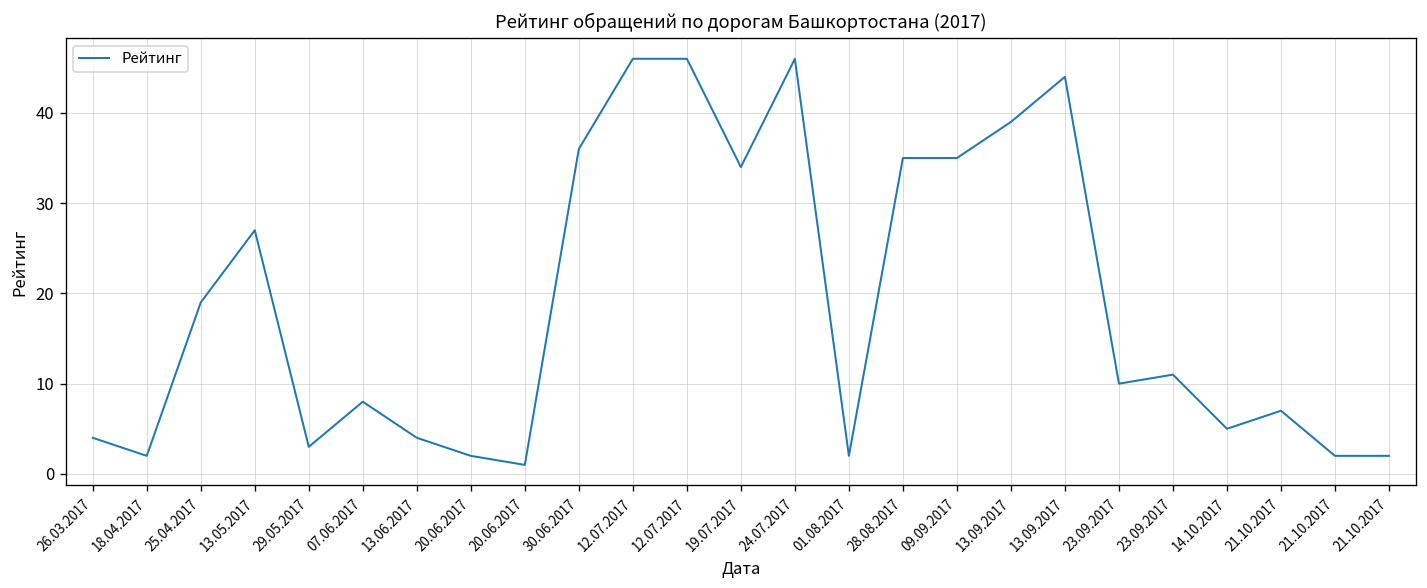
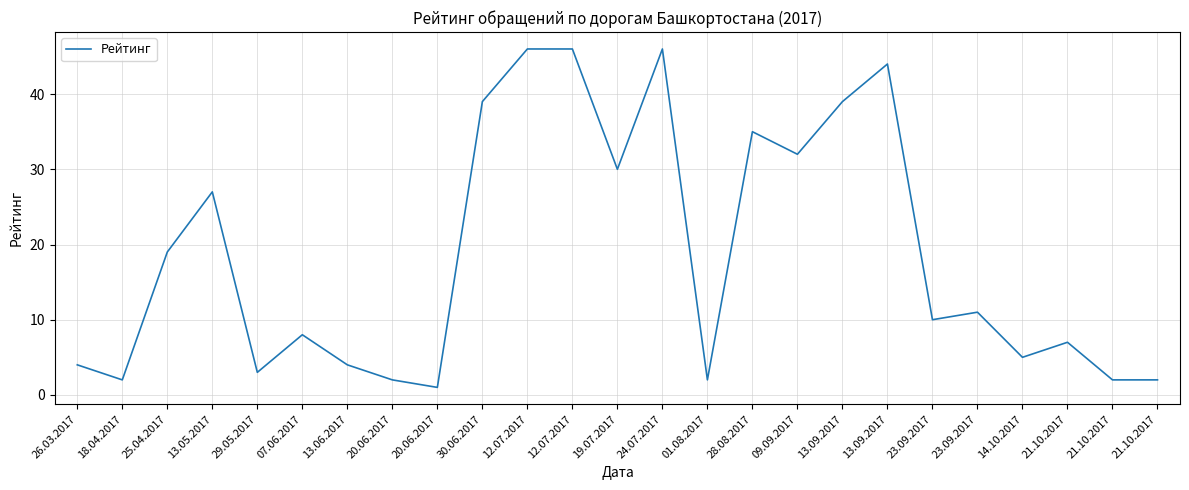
  {
    "26.03.2017": 4,
    "18.04.2017": 2,
    "25.04.2017": 19,
    "13.05.2017": 27,
    "29.05.2017": 3,
    "07.06.2017": 8,
    "13.06.2017": 4,
-   "30.06.2017": 36,
-   "19.07.2017": 34,
+   "30.06.2017": 39,
+   "19.07.2017": 30,
    "24.07.2017": 46,
    "01.08.2017": 2,
    "28.08.2017": 35,
-   "09.09.2017": 35,
+   "09.09.2017": 32,
    "14.10.2017": 5
  }
